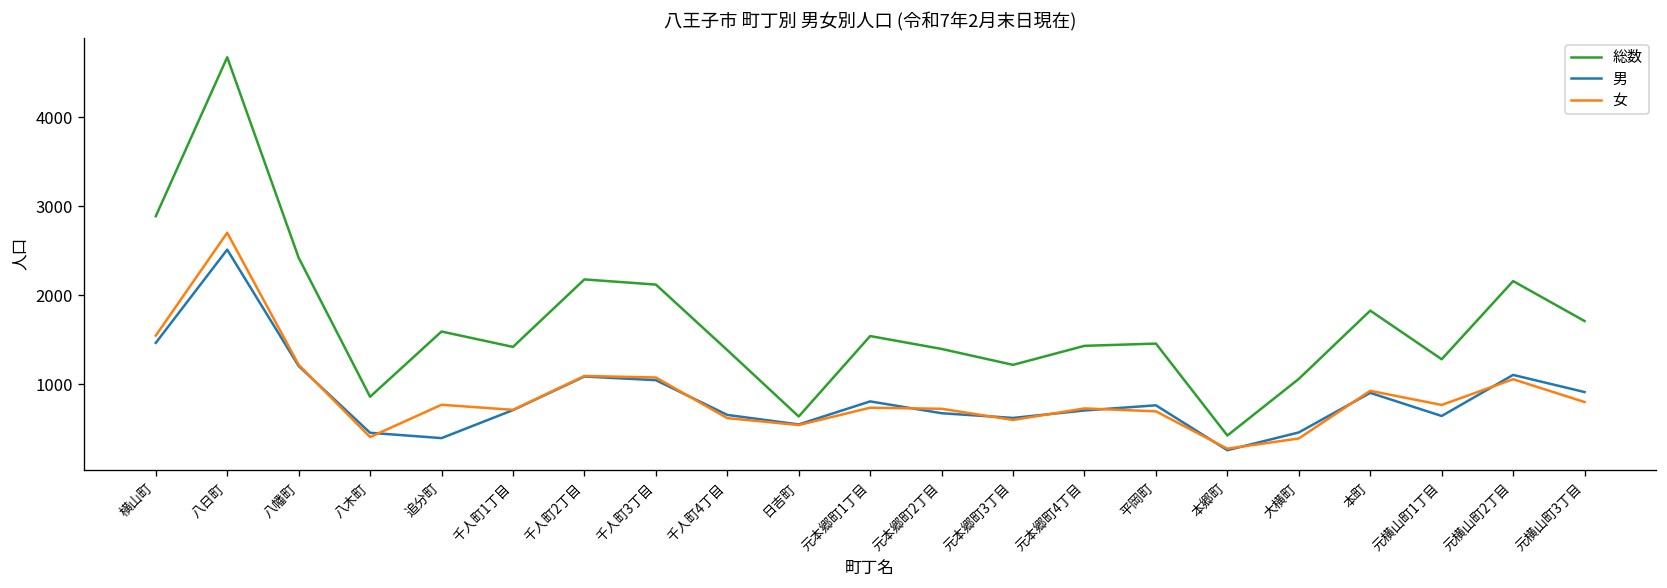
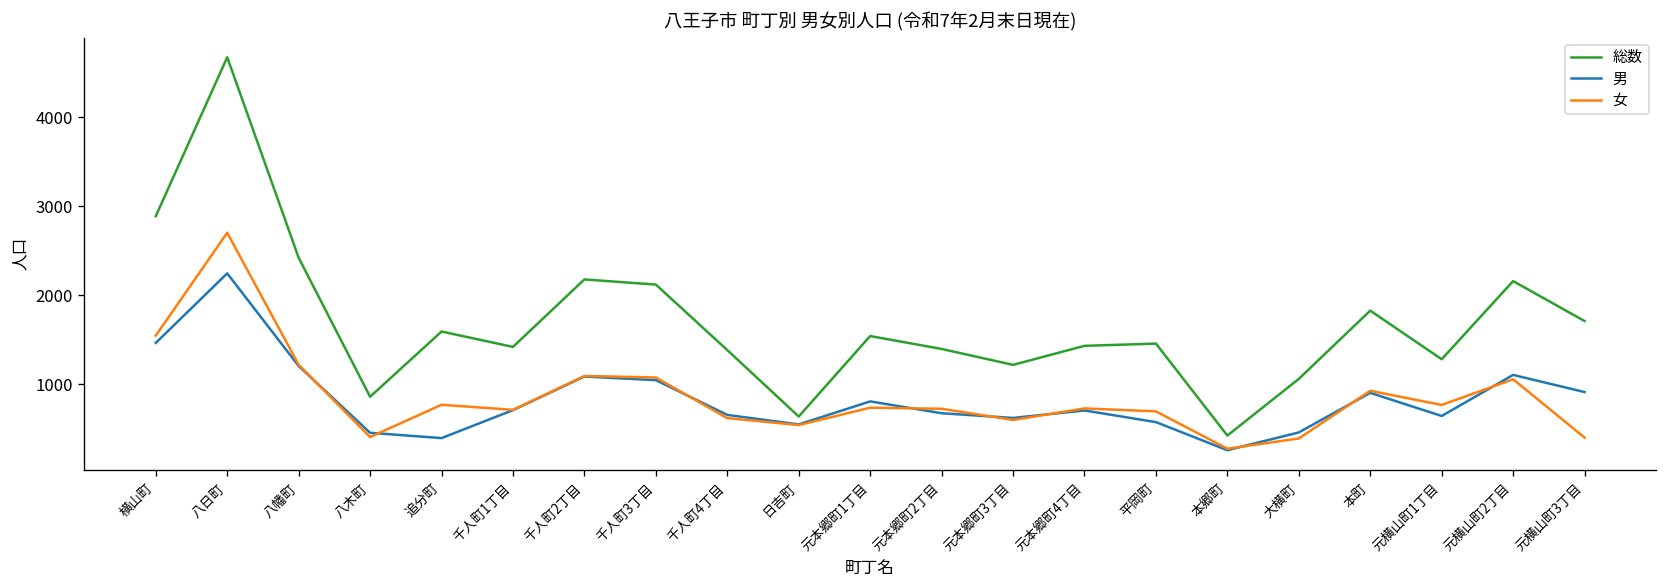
  {
    "総数": {
      "横山町": 2900,
      "八日町": 4700,
      "八幡町": 2400,
      "八木町": 900,
      "追分町": 1600,
      "千人町1丁目": 1400,
      "千人町2丁目": 2200,
      "千人町3丁目": 2100,
      "千人町4丁目": 1400,
      "日吉町": 600,
      "元本郷町1丁目": 1500,
      "元本郷町2丁目": 1400,
      "元本郷町3丁目": 1200,
      "元本郷町4丁目": 1400,
      "平岡町": 1500,
      "本郷町": 400,
      "大横町": 1100,
      "本町": 1800,
      "元横山町1丁目": 1300,
      "元横山町2丁目": 2200,
      "元横山町3丁目": 1700
    },
    "男": {
      "横山町": 1500,
-     "八日町": 2500,
+     "八日町": 2200,
      "八木町": 500,
      "追分町": 400,
      "千人町4丁目": 700,
      "元本郷町1丁目": 800,
      "元本郷町2丁目": 700,
-     "平岡町": 800,
+     "平岡町": 600,
      "大横町": 500,
      "元横山町1丁目": 600,
      "元横山町2丁目": 1100,
      "元横山町3丁目": 900
    },
    "女": {
      "横山町": 1500,
      "八日町": 2700,
      "八木町": 400,
      "追分町": 800,
      "千人町4丁目": 600,
      "元本郷町1丁目": 700,
      "元本郷町2丁目": 700,
      "平岡町": 700,
      "大横町": 400,
      "元横山町1丁目": 800,
      "元横山町2丁目": 1100,
-     "元横山町3丁目": 800
+     "元横山町3丁目": 400
    }
  }
